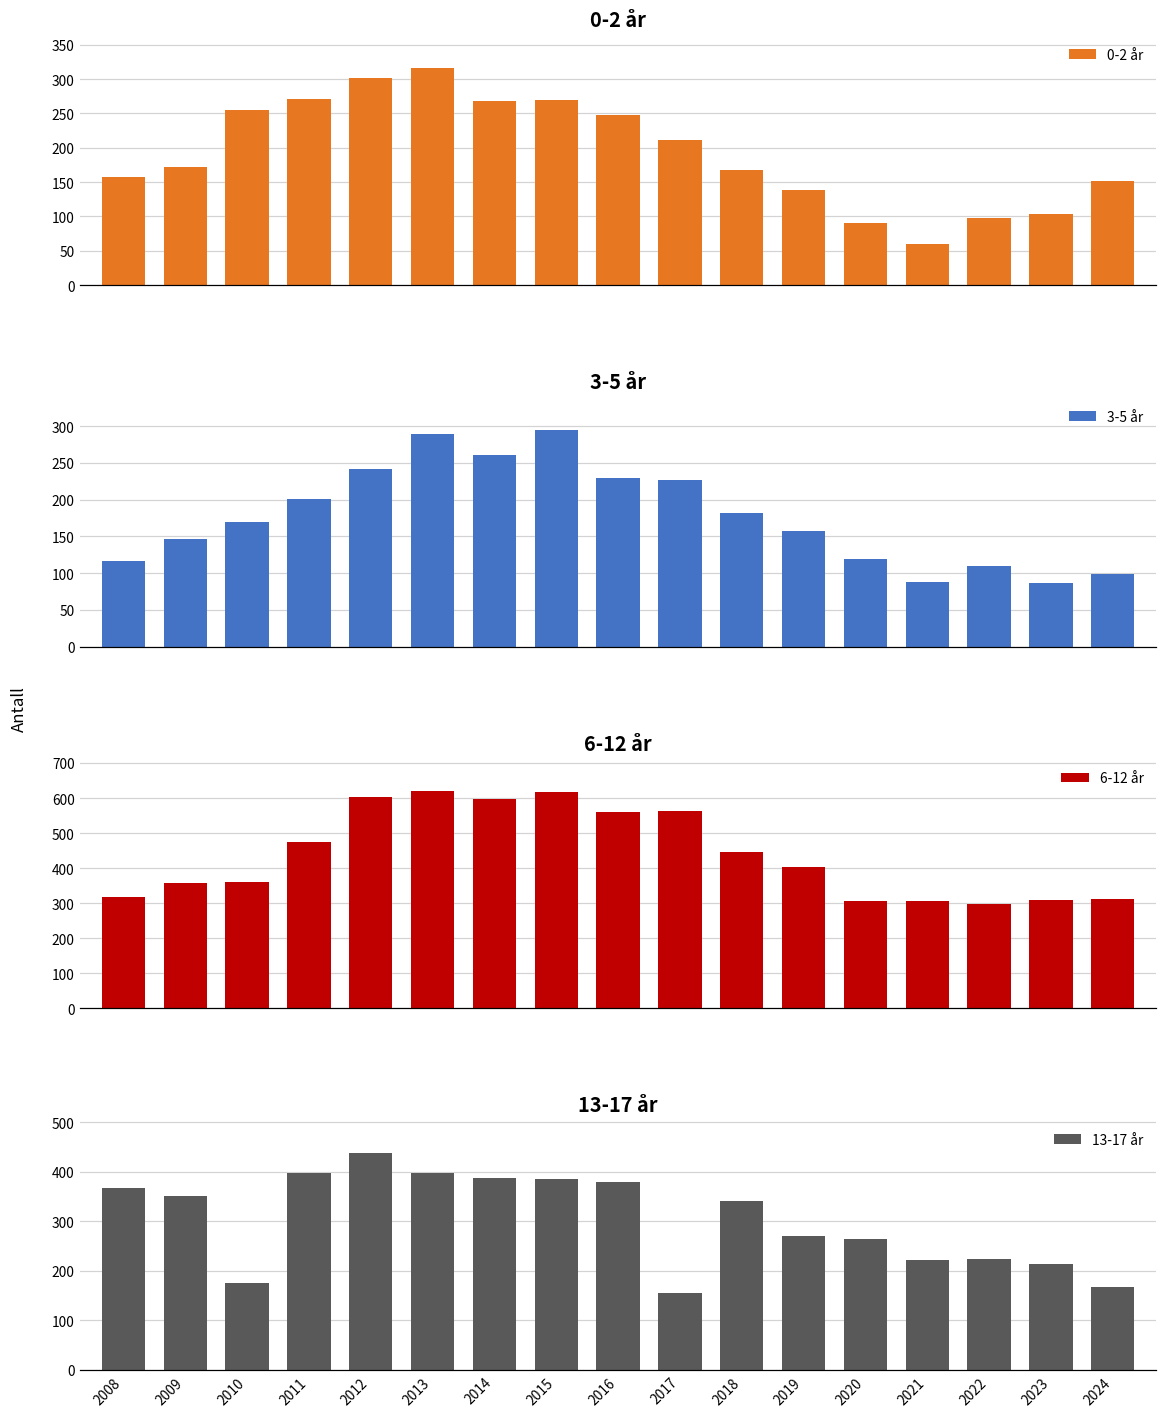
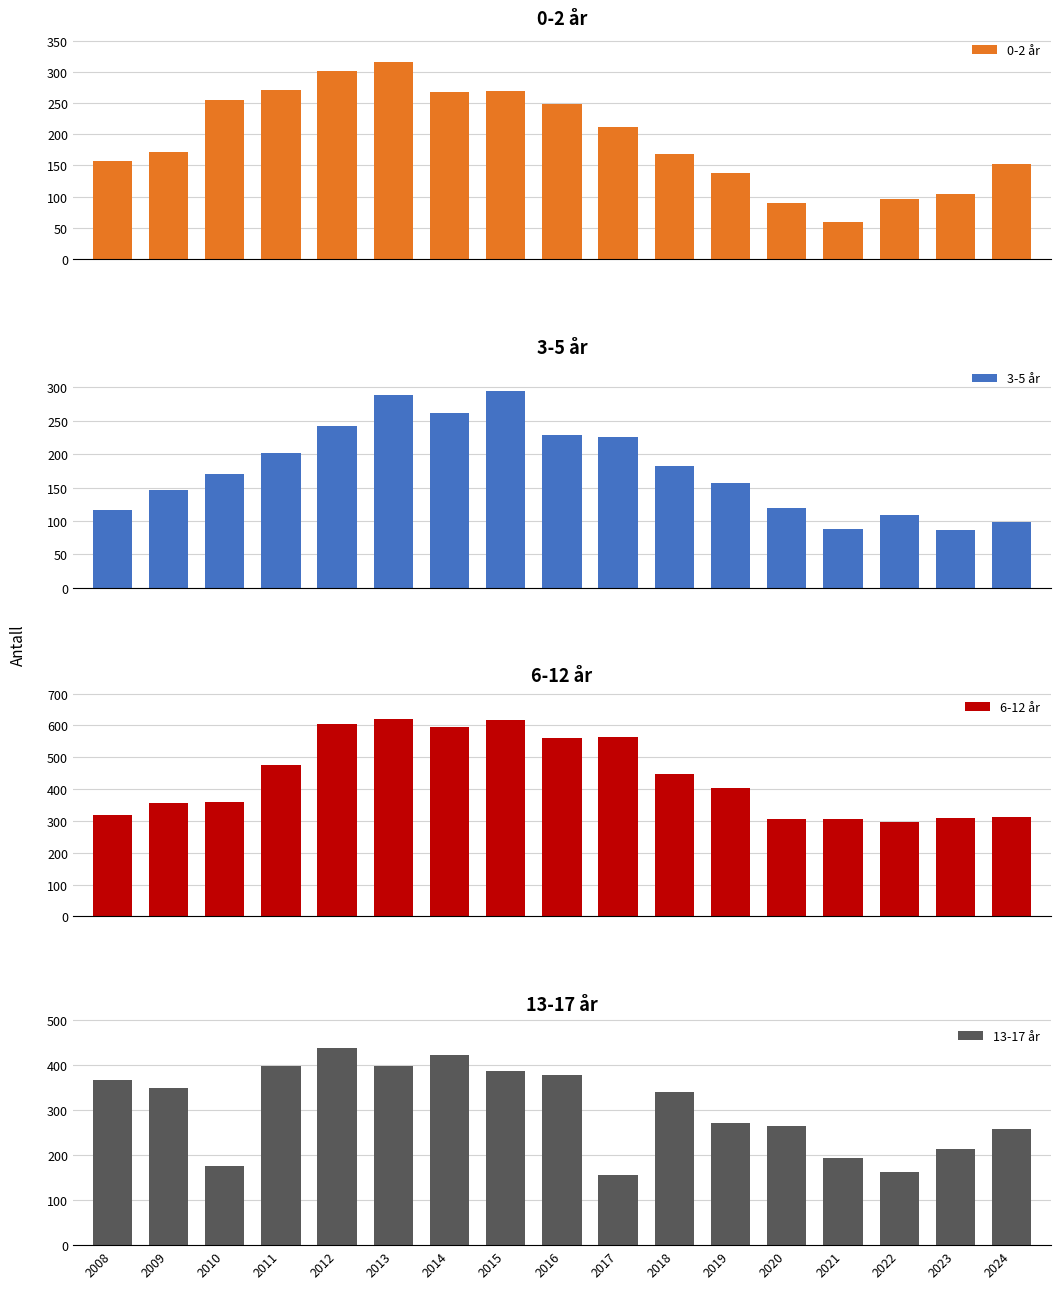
  {
    "13-17 år": {
      "2008": 370,
      "2009": 350,
      "2010": 180,
      "2011": 400,
      "2012": 440,
      "2013": 400,
-     "2014": 390,
+     "2014": 420,
      "2015": 390,
      "2016": 380,
      "2017": 160,
      "2018": 340,
      "2019": 270,
      "2020": 270,
-     "2021": 220,
-     "2022": 220,
+     "2021": 190,
+     "2022": 160,
      "2023": 210,
-     "2024": 170
+     "2024": 260
    }
  }
